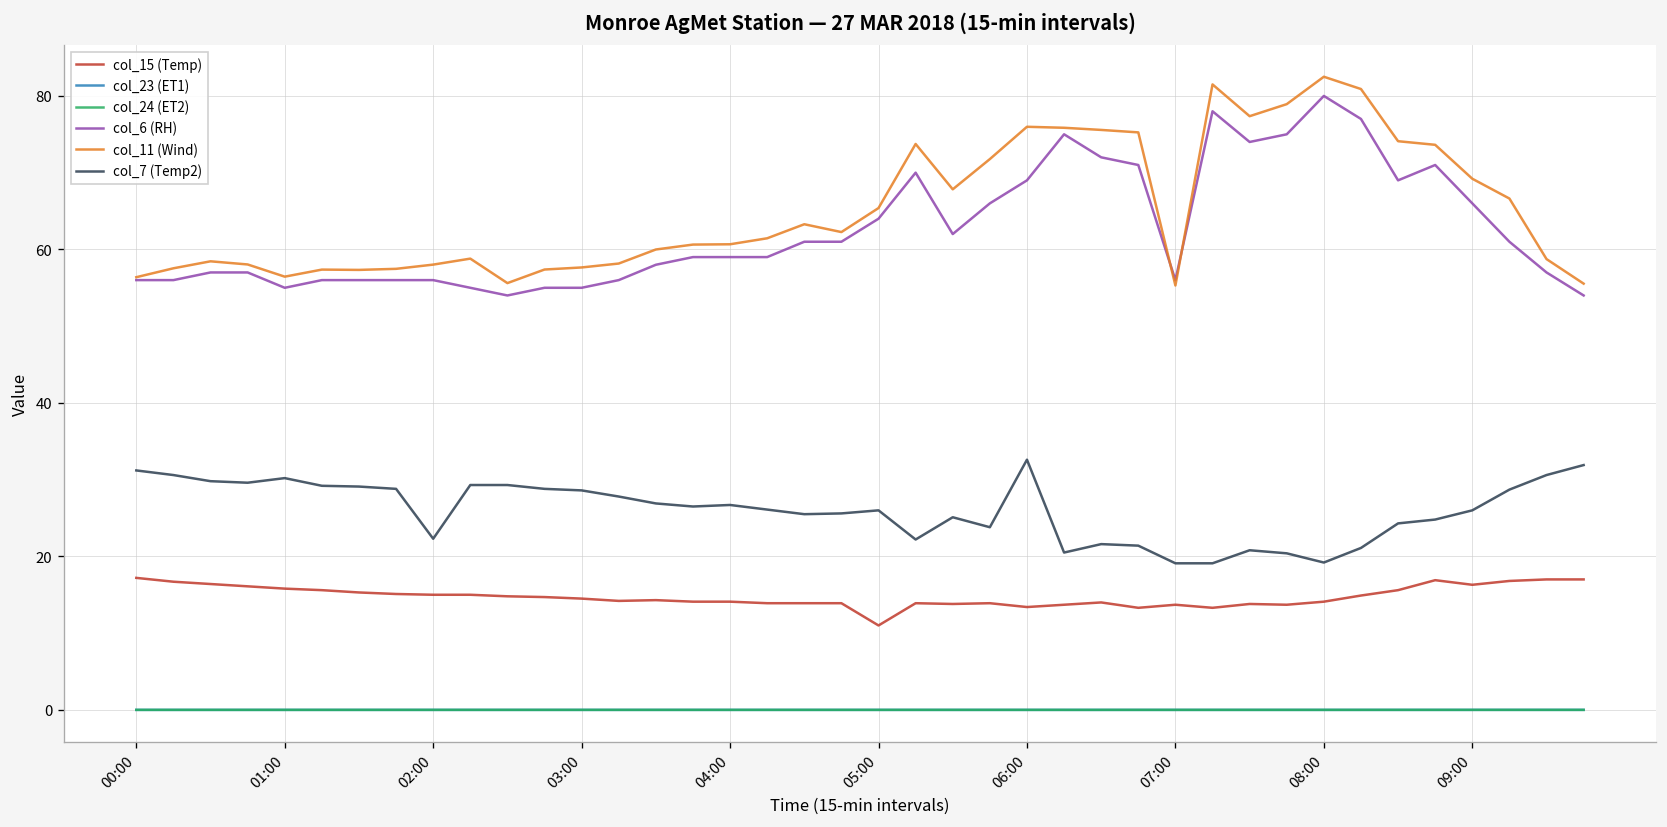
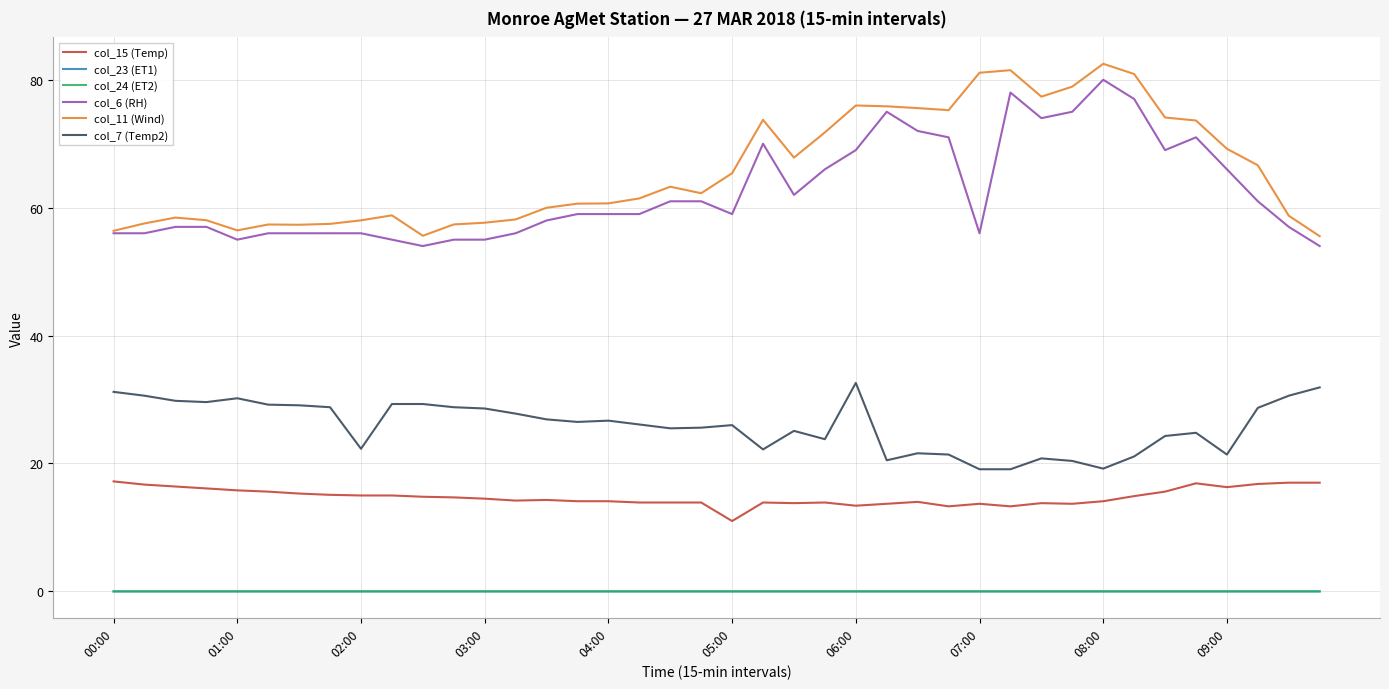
  {
    "col_15 (Temp)": {
      "00:00": 17,
      "01:00": 16,
      "02:00": 15,
      "03:00": 15,
      "04:00": 14,
      "05:00": 11,
      "06:00": 13,
      "07:00": 14,
      "08:00": 14,
      "09:00": 16
    },
    "col_24 (ET2)": {
      "00:00": 0,
      "01:00": 0,
      "02:00": 0,
      "03:00": 0,
      "04:00": 0,
      "05:00": 0,
      "06:00": 0,
      "07:00": 0,
      "08:00": 0,
      "09:00": 0
    },
    "col_6 (RH)": {
      "01:00": 55,
      "02:00": 56,
      "03:00": 55,
      "04:00": 59,
-     "05:00": 64,
+     "05:00": 59,
      "06:00": 69,
      "07:00": 56,
      "08:00": 80,
      "09:00": 66
    },
    "col_11 (Wind)": {
      "01:00": 56,
      "02:00": 58,
      "03:00": 58,
      "04:00": 61,
      "05:00": 65,
      "06:00": 76,
-     "07:00": 55,
+     "07:00": 81,
      "08:00": 83,
      "09:00": 69
    },
    "col_7 (Temp2)": {
      "00:00": 31,
      "01:00": 30,
      "02:00": 22,
      "03:00": 29,
      "04:00": 27,
      "05:00": 26,
      "06:00": 33,
      "07:00": 19,
      "08:00": 19,
-     "09:00": 26
+     "09:00": 21
    }
  }
